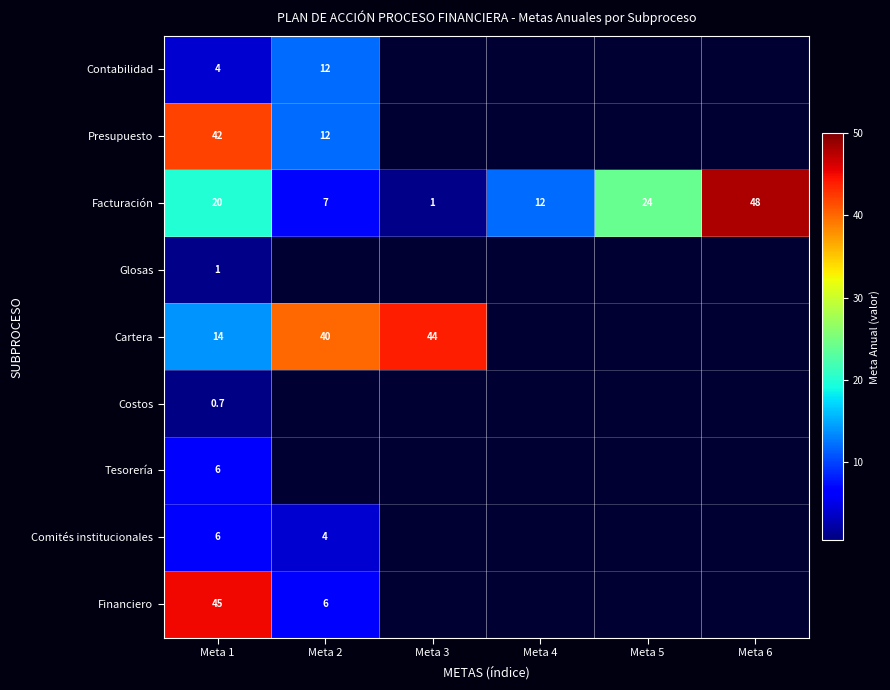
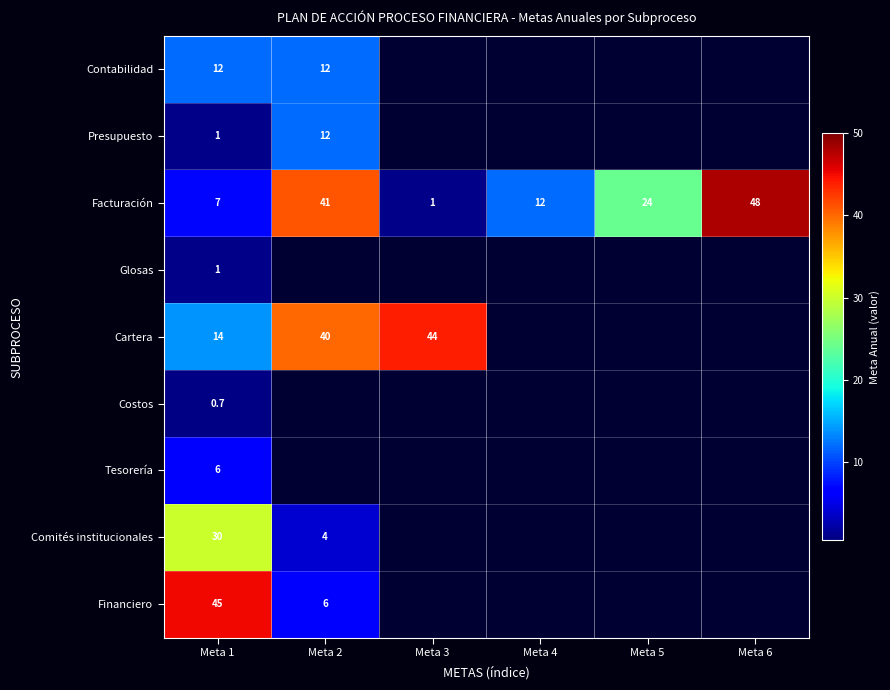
  {
    "Contabilidad": {
-     "Meta 1": 4
+     "Meta 1": 12
    },
    "Presupuesto": {
-     "Meta 1": 42
+     "Meta 1": 1
    },
    "Facturación": {
-     "Meta 1": 20,
-     "Meta 2": 7
+     "Meta 1": 7,
+     "Meta 2": 41
    },
    "Comités institucionales": {
-     "Meta 1": 6
+     "Meta 1": 30
    }
  }
